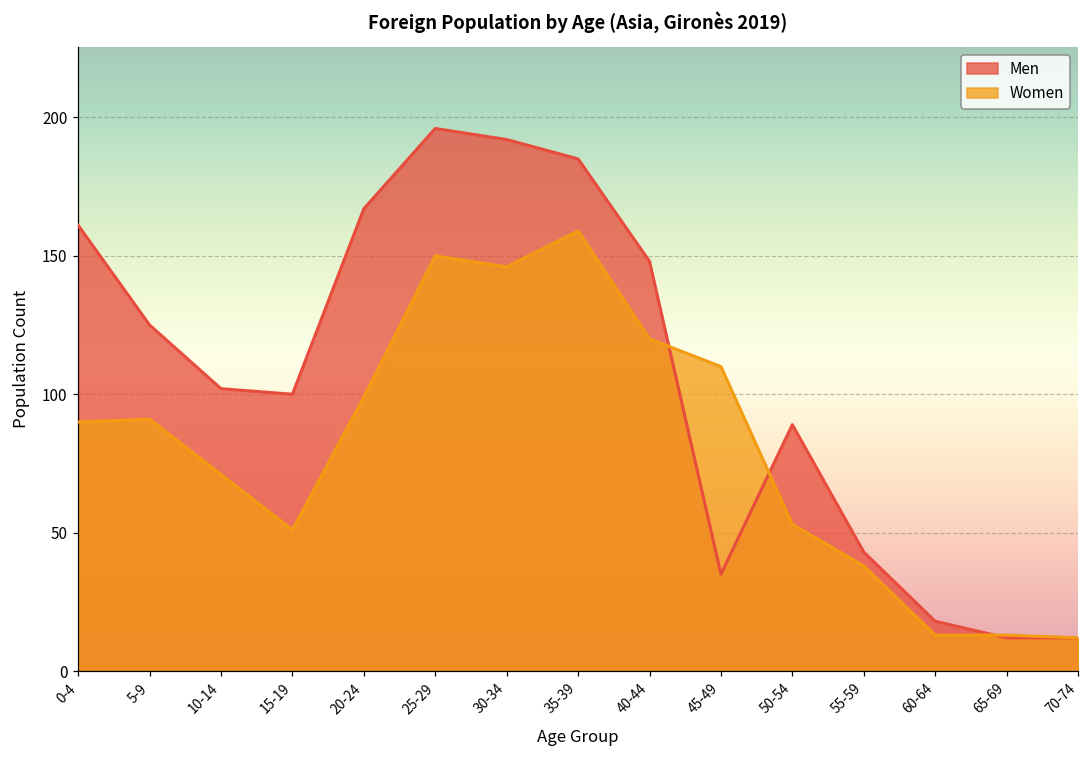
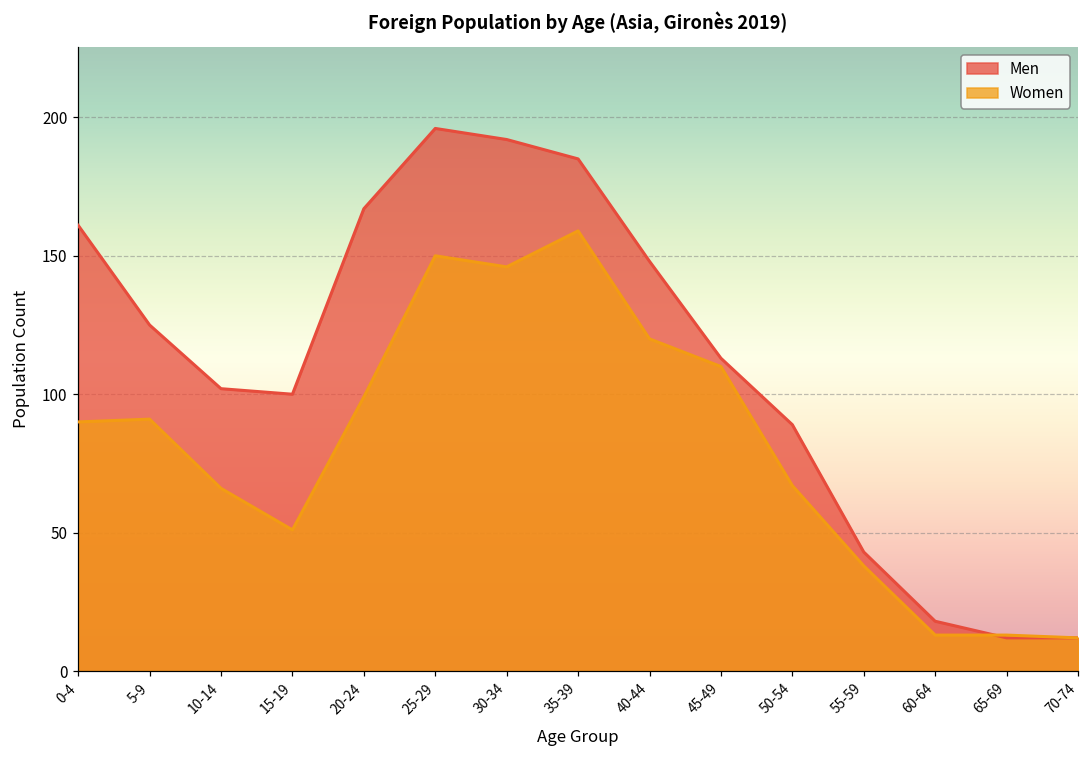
  {
    "Men": {
      "0-4": 161,
      "5-9": 125,
      "10-14": 102,
      "15-19": 100,
      "20-24": 167,
      "25-29": 196,
      "30-34": 192,
      "35-39": 185,
      "40-44": 148,
-     "45-49": 35,
+     "45-49": 113,
      "50-54": 89,
      "55-59": 43,
      "60-64": 18
    },
    "Women": {
      "0-4": 90,
      "5-9": 91,
-     "10-14": 71,
+     "10-14": 66,
      "15-19": 51,
      "20-24": 99,
      "25-29": 150,
      "30-34": 146,
      "35-39": 159,
      "40-44": 120,
      "45-49": 110,
-     "50-54": 53,
+     "50-54": 67,
      "55-59": 38,
      "60-64": 13
    }
  }
